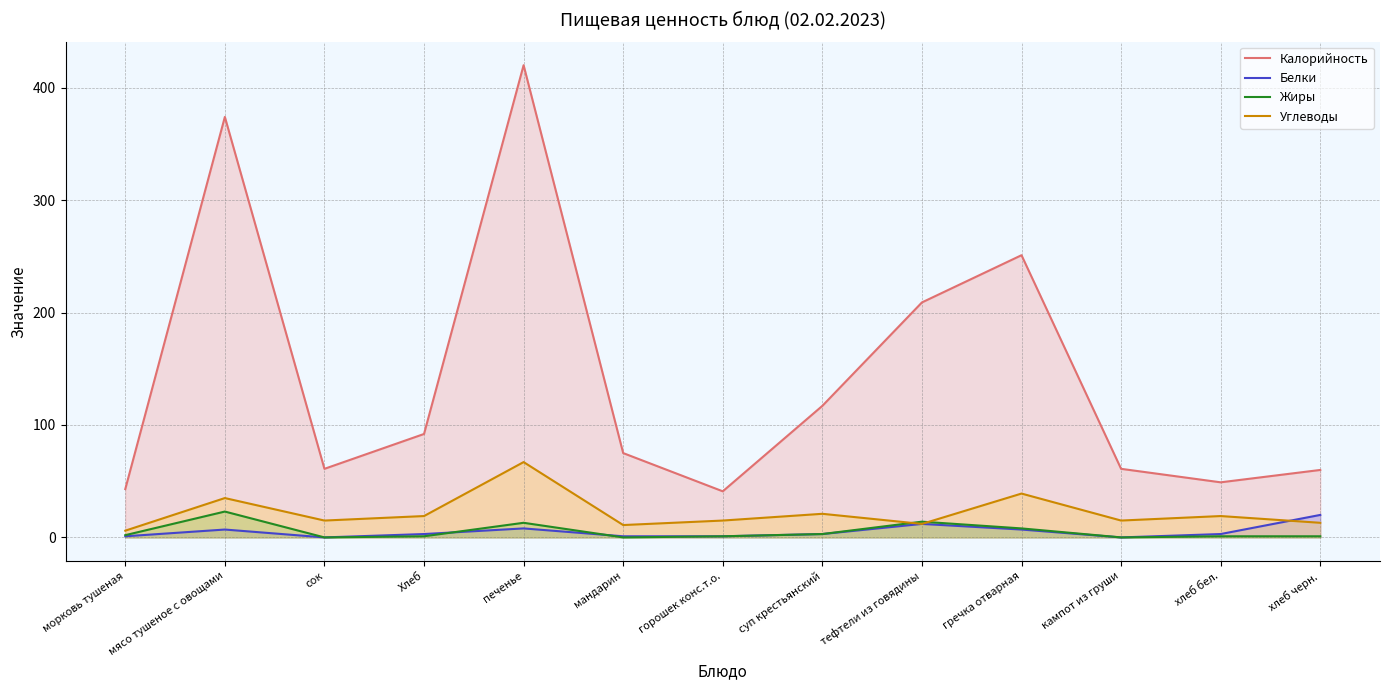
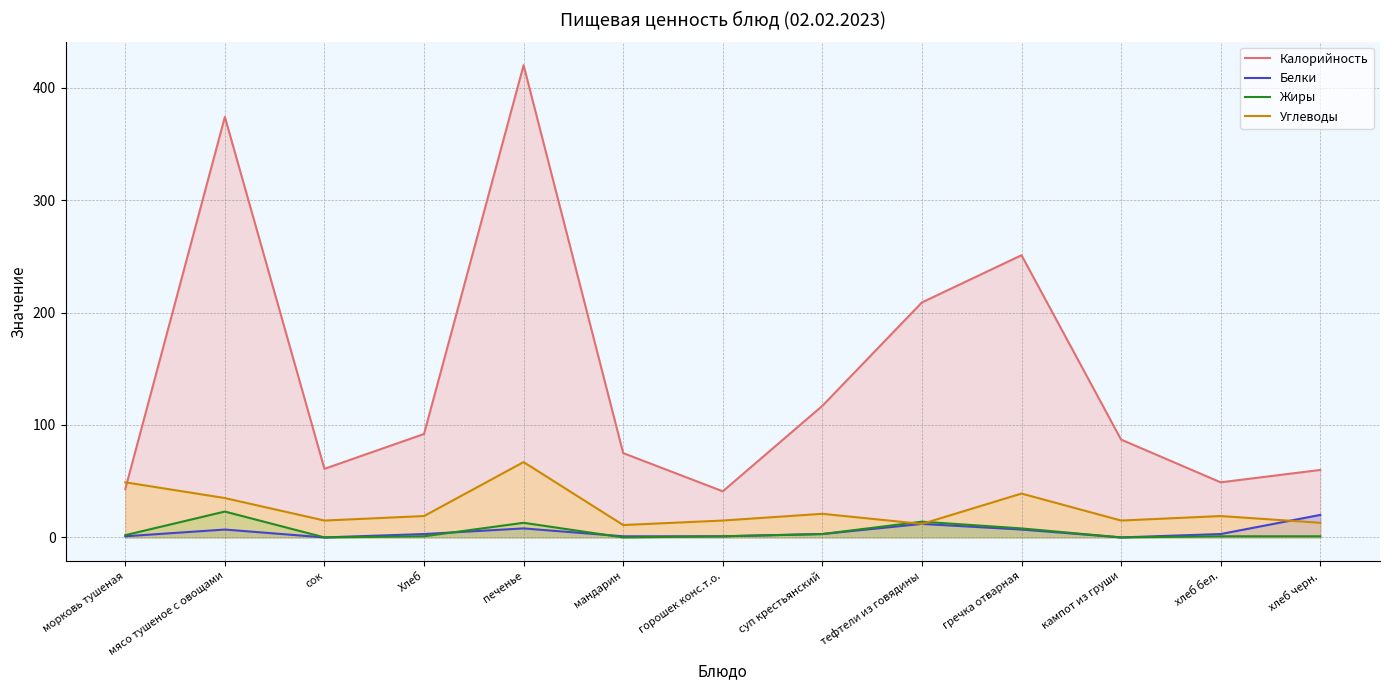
  {
    "Калорийность": {
      "морковь тушеная": 43,
      "мясо тушеное с овощами": 374,
      "сок": 61,
      "Хлеб": 92,
      "печенье": 420,
      "мандарин": 75,
      "горошек конс.т.о.": 41,
      "суп крестьянский": 117,
      "тефтели из говядины": 209,
      "гречка отварная": 251,
-     "кампот из груши": 61,
+     "кампот из груши": 87,
      "хлеб бел.": 49,
      "хлеб черн.": 60
    },
    "Белки": {
      "мясо тушеное с овощами": 7,
      "печенье": 8,
      "хлеб черн.": 20
    },
    "Жиры": {
      "мясо тушеное с овощами": 23,
      "печенье": 13,
      "хлеб черн.": 1
    },
    "Углеводы": {
-     "морковь тушеная": 6,
+     "морковь тушеная": 49,
      "мясо тушеное с овощами": 35,
      "сок": 15,
      "Хлеб": 19,
      "печенье": 67,
      "мандарин": 11,
      "горошек конс.т.о.": 15,
      "суп крестьянский": 21,
      "гречка отварная": 39,
      "кампот из груши": 15,
      "хлеб бел.": 19,
      "хлеб черн.": 13
    }
  }
